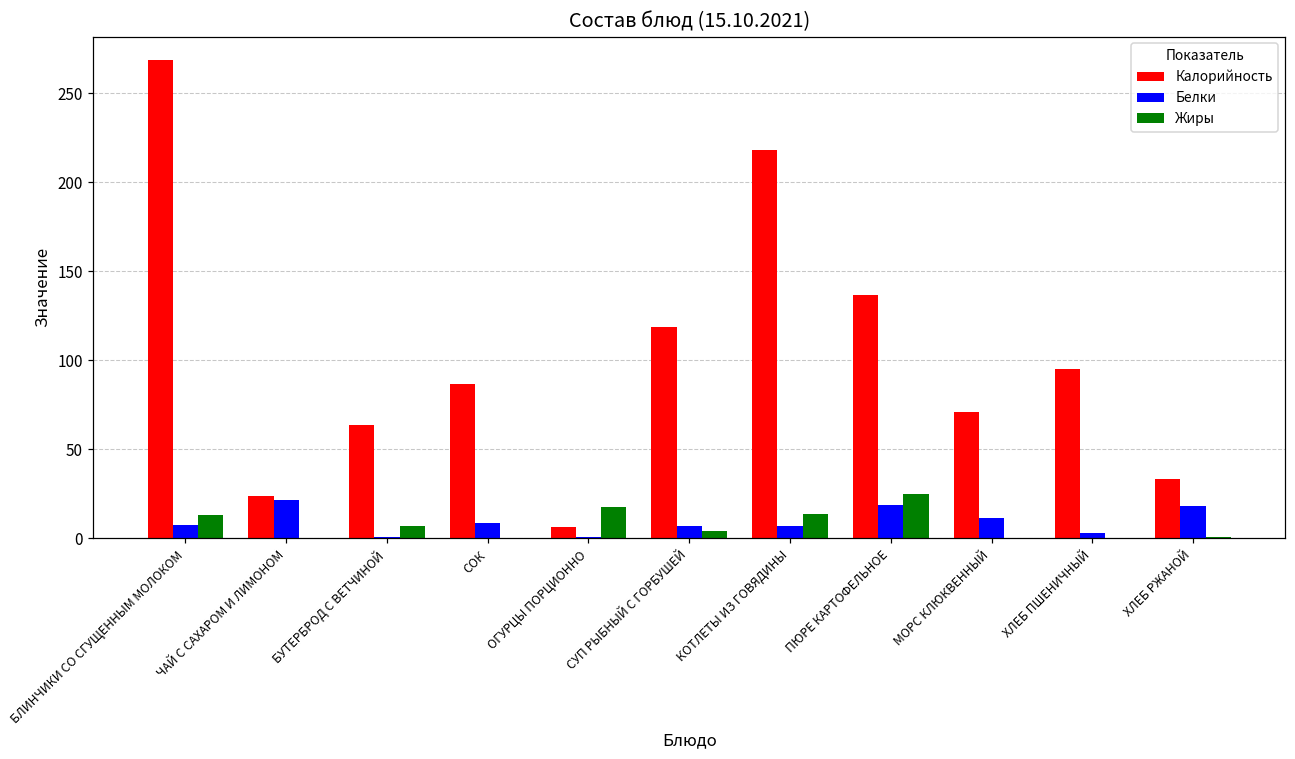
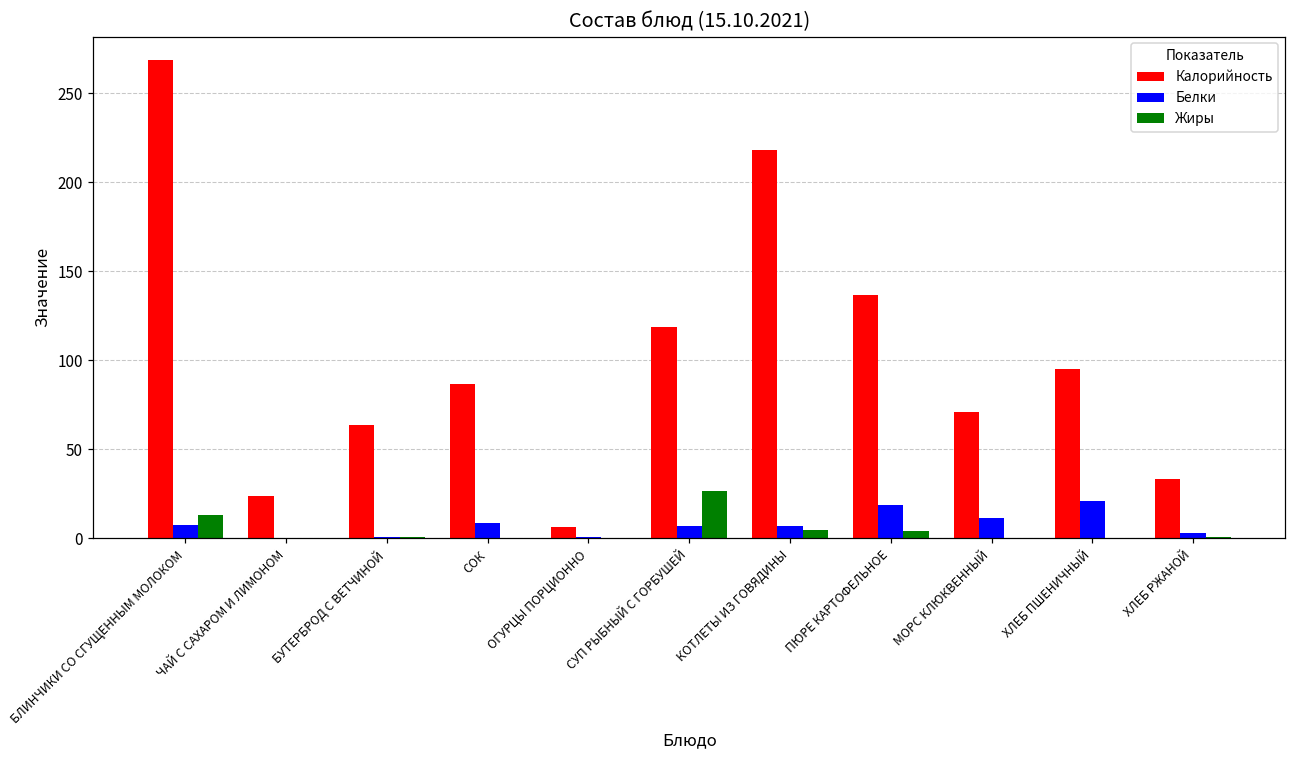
  {
    "Калорийность": {
      "БЛИНЧИКИ СО СГУЩЕННЫМ МОЛОКОМ": 268,
      "ЧАЙ С САХАРОМ И ЛИМОНОМ": 24,
      "БУТЕРБРОД С ВЕТЧИНОЙ": 64,
      "СОК": 87,
      "ОГУРЦЫ ПОРЦИОННО": 6,
      "СУП РЫБНЫЙ С ГОРБУШЕЙ": 119,
      "КОТЛЕТЫ ИЗ ГОВЯДИНЫ": 218,
      "ПЮРЕ КАРТОФЕЛЬНОЕ": 137,
      "МОРС КЛЮКВЕННЫЙ": 71,
      "ХЛЕБ ПШЕНИЧНЫЙ": 95,
      "ХЛЕБ РЖАНОЙ": 33
    },
    "Белки": {
      "БЛИНЧИКИ СО СГУЩЕННЫМ МОЛОКОМ": 7,
-     "ЧАЙ С САХАРОМ И ЛИМОНОМ": 21,
+     "ЧАЙ С САХАРОМ И ЛИМОНОМ": 0,
      "СОК": 8,
      "СУП РЫБНЫЙ С ГОРБУШЕЙ": 7,
      "КОТЛЕТЫ ИЗ ГОВЯДИНЫ": 7,
      "ПЮРЕ КАРТОФЕЛЬНОЕ": 19,
      "МОРС КЛЮКВЕННЫЙ": 12,
-     "ХЛЕБ ПШЕНИЧНЫЙ": 3,
-     "ХЛЕБ РЖАНОЙ": 18
+     "ХЛЕБ ПШЕНИЧНЫЙ": 21,
+     "ХЛЕБ РЖАНОЙ": 3
    },
    "Жиры": {
      "БЛИНЧИКИ СО СГУЩЕННЫМ МОЛОКОМ": 13,
      "ЧАЙ С САХАРОМ И ЛИМОНОМ": 0,
-     "БУТЕРБРОД С ВЕТЧИНОЙ": 7,
-     "ОГУРЦЫ ПОРЦИОННО": 18,
-     "СУП РЫБНЫЙ С ГОРБУШЕЙ": 4,
-     "КОТЛЕТЫ ИЗ ГОВЯДИНЫ": 13,
-     "ПЮРЕ КАРТОФЕЛЬНОЕ": 25,
+     "БУТЕРБРОД С ВЕТЧИНОЙ": 1,
+     "ОГУРЦЫ ПОРЦИОННО": 0,
+     "СУП РЫБНЫЙ С ГОРБУШЕЙ": 27,
+     "КОТЛЕТЫ ИЗ ГОВЯДИНЫ": 5,
+     "ПЮРЕ КАРТОФЕЛЬНОЕ": 4,
      "МОРС КЛЮКВЕННЫЙ": 0
    }
  }
